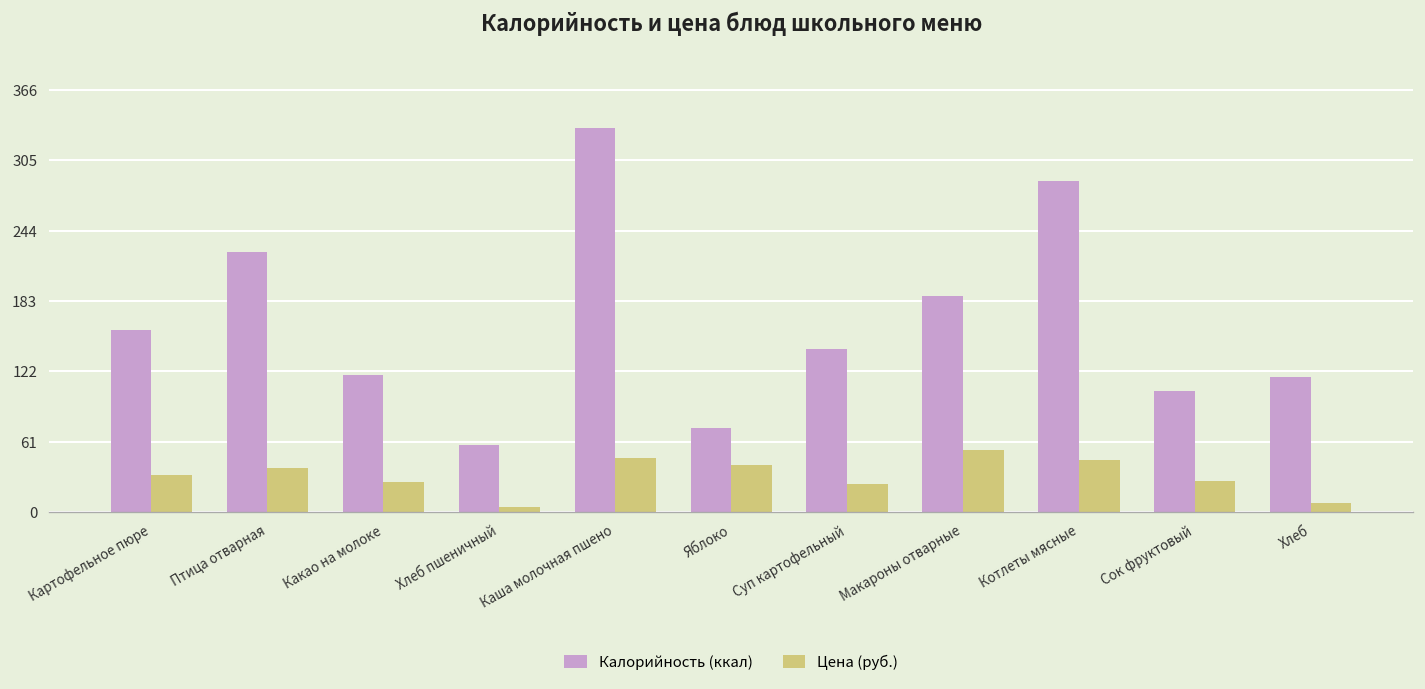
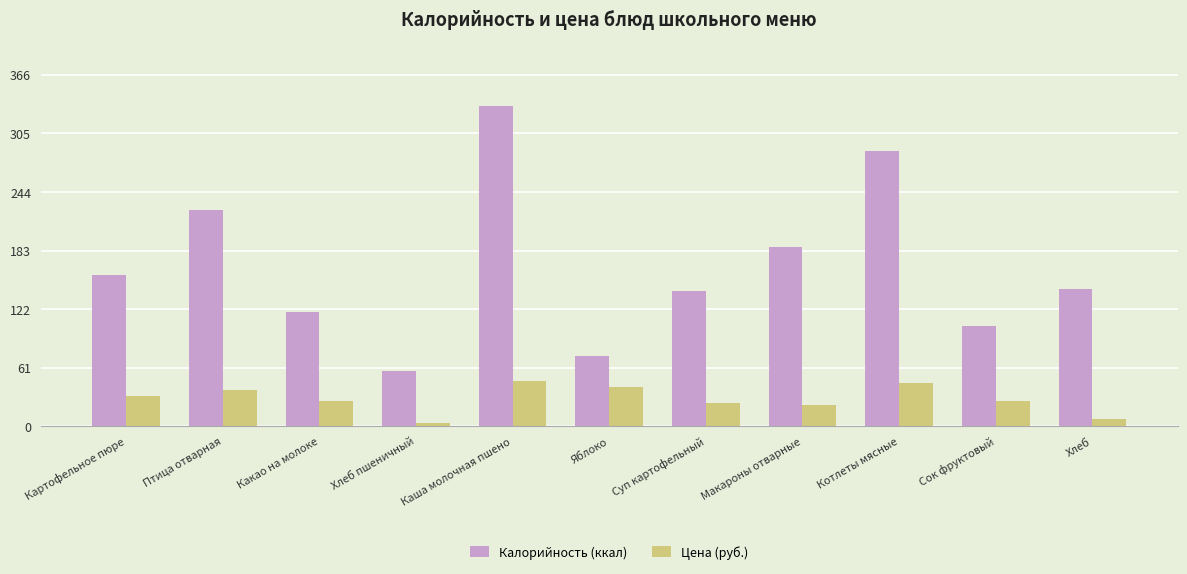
  {
    "Калорийность (ккал)": {
      "Картофельное пюре": 160,
      "Птица отварная": 230,
      "Какао на молоке": 120,
      "Хлеб пшеничный": 60,
      "Каша молочная пшено": 330,
      "Яблоко": 70,
      "Суп картофельный": 140,
      "Макароны отварные": 190,
      "Котлеты мясные": 290,
      "Сок фруктовый": 110,
-     "Хлеб": 120
+     "Хлеб": 140
    },
    "Цена (руб.)": {
      "Картофельное пюре": 30,
      "Птица отварная": 40,
      "Какао на молоке": 30,
      "Хлеб пшеничный": 0,
      "Каша молочная пшено": 50,
      "Яблоко": 40,
      "Суп картофельный": 20,
-     "Макароны отварные": 50,
+     "Макароны отварные": 20,
      "Котлеты мясные": 50,
      "Сок фруктовый": 30,
      "Хлеб": 10
    }
  }
